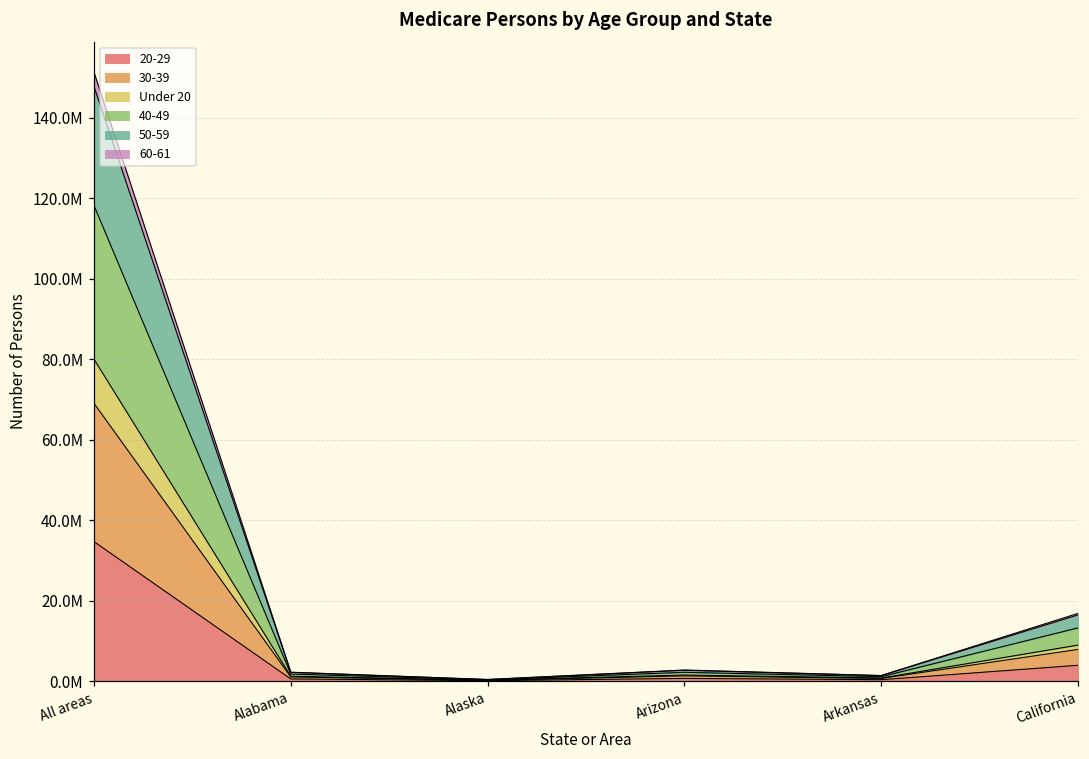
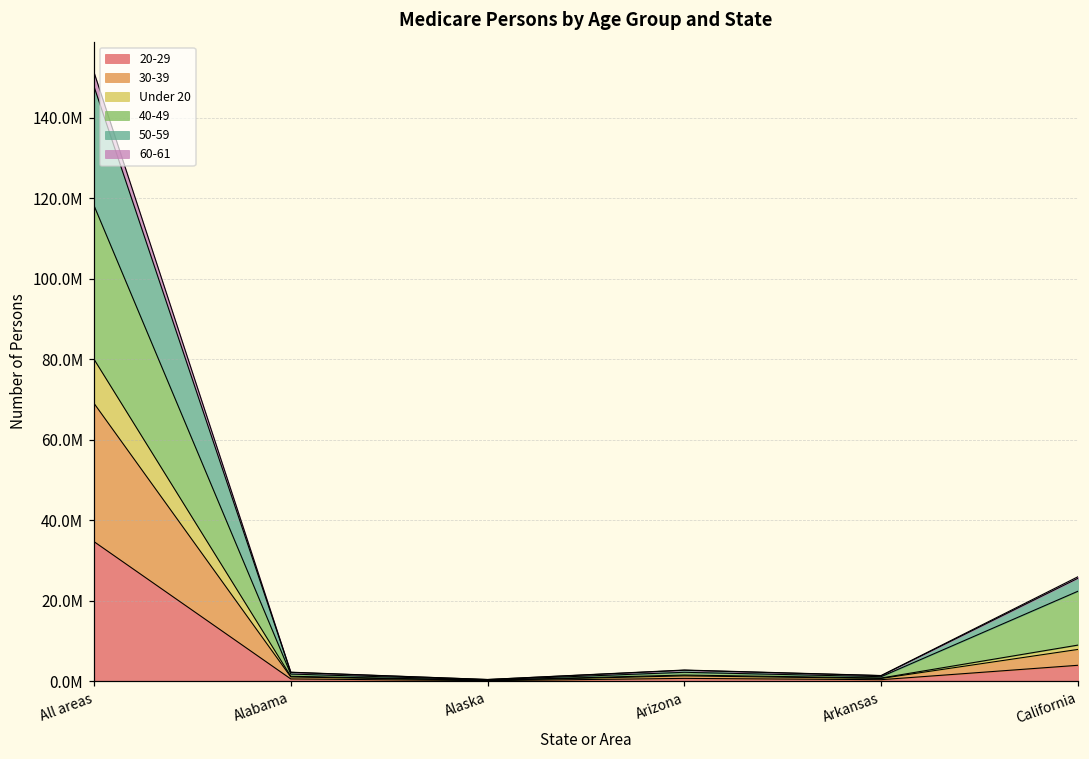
  {
    "40-49": {
      "All areas": 38000000,
-     "California": 4000000
+     "California": 13000000
    },
    "50-59": {
      "All areas": 30000000
    },
    "60-61": {
      "All areas": 4000000
    }
  }
